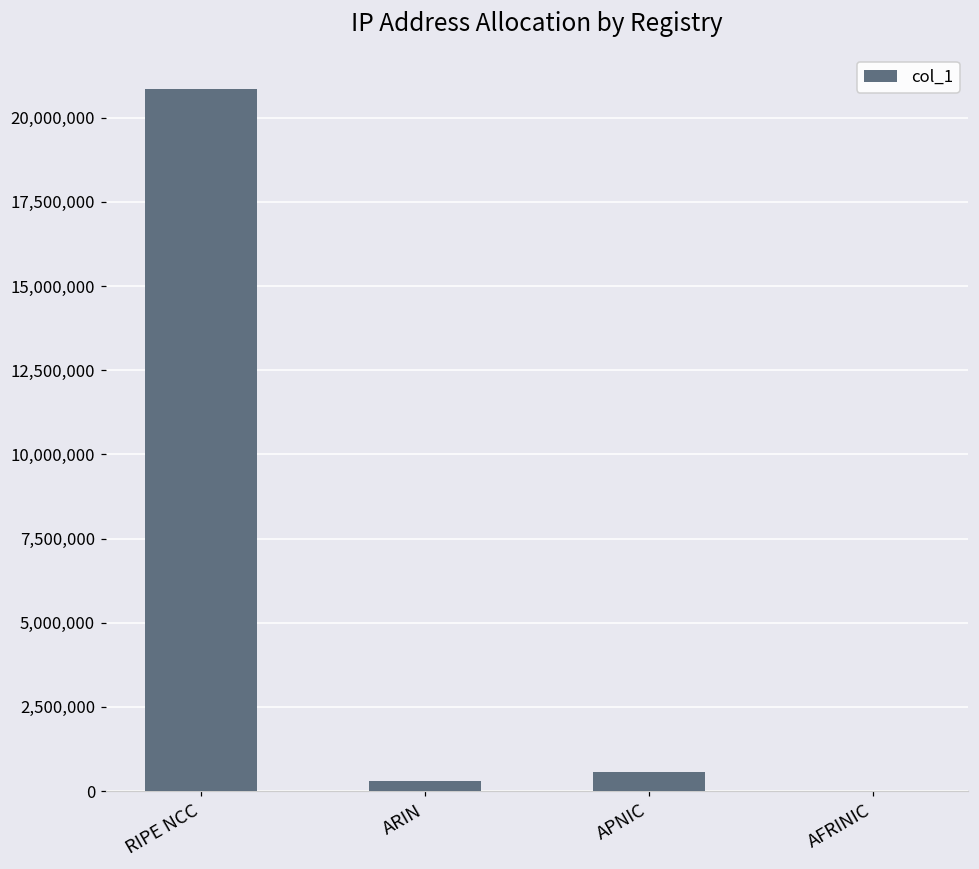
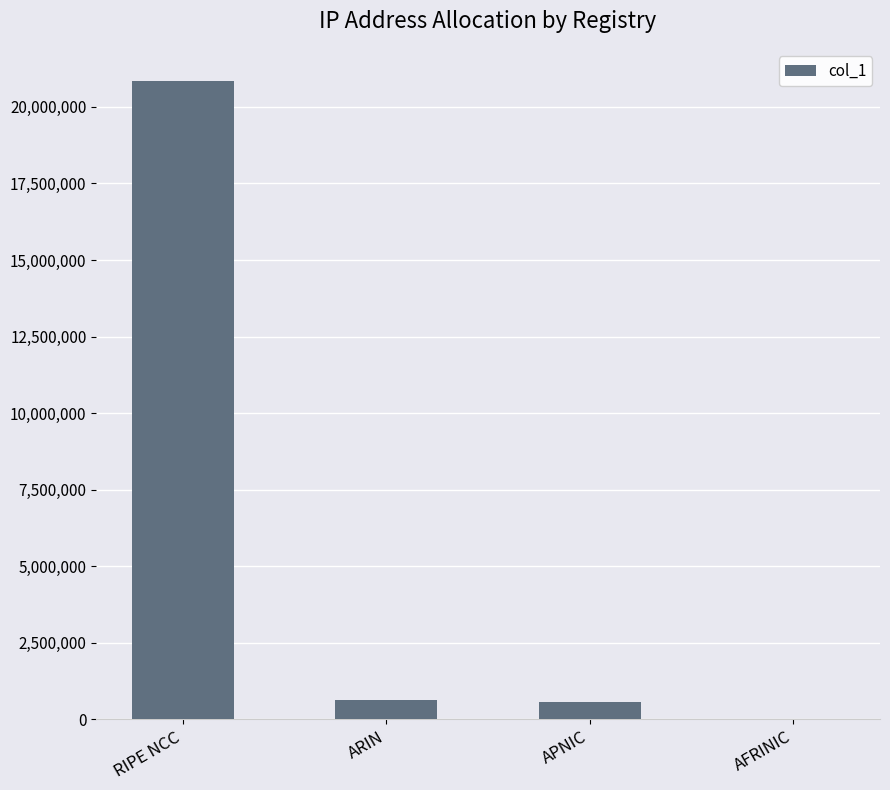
  {
    "RIPE NCC": "20,900,000",
-   "ARIN": "300,000",
+   "ARIN": "600,000",
    "APNIC": "600,000"
  }
